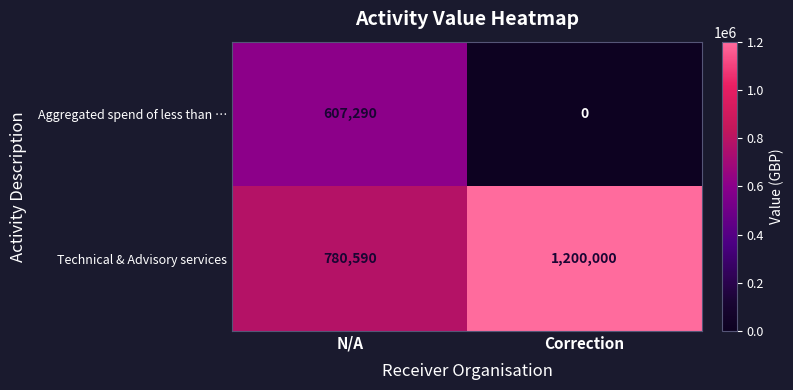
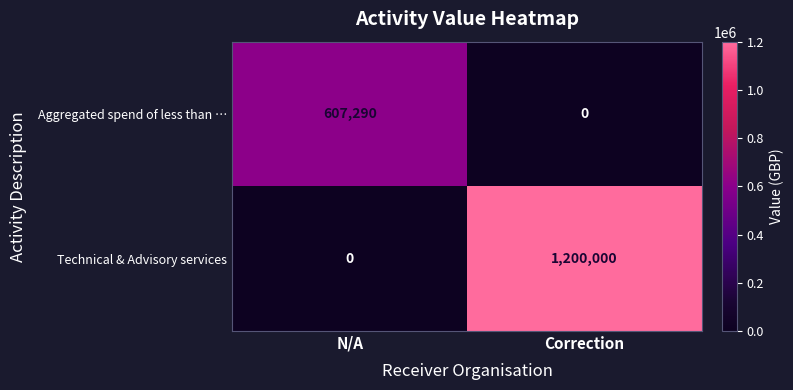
  {
    "Aggregated spend of less than …": {
      "N/A": "607,290",
      "Correction": "0"
    },
    "Technical & Advisory services": {
-     "N/A": "780,590",
+     "N/A": "0",
      "Correction": "1,200,000"
    }
  }
